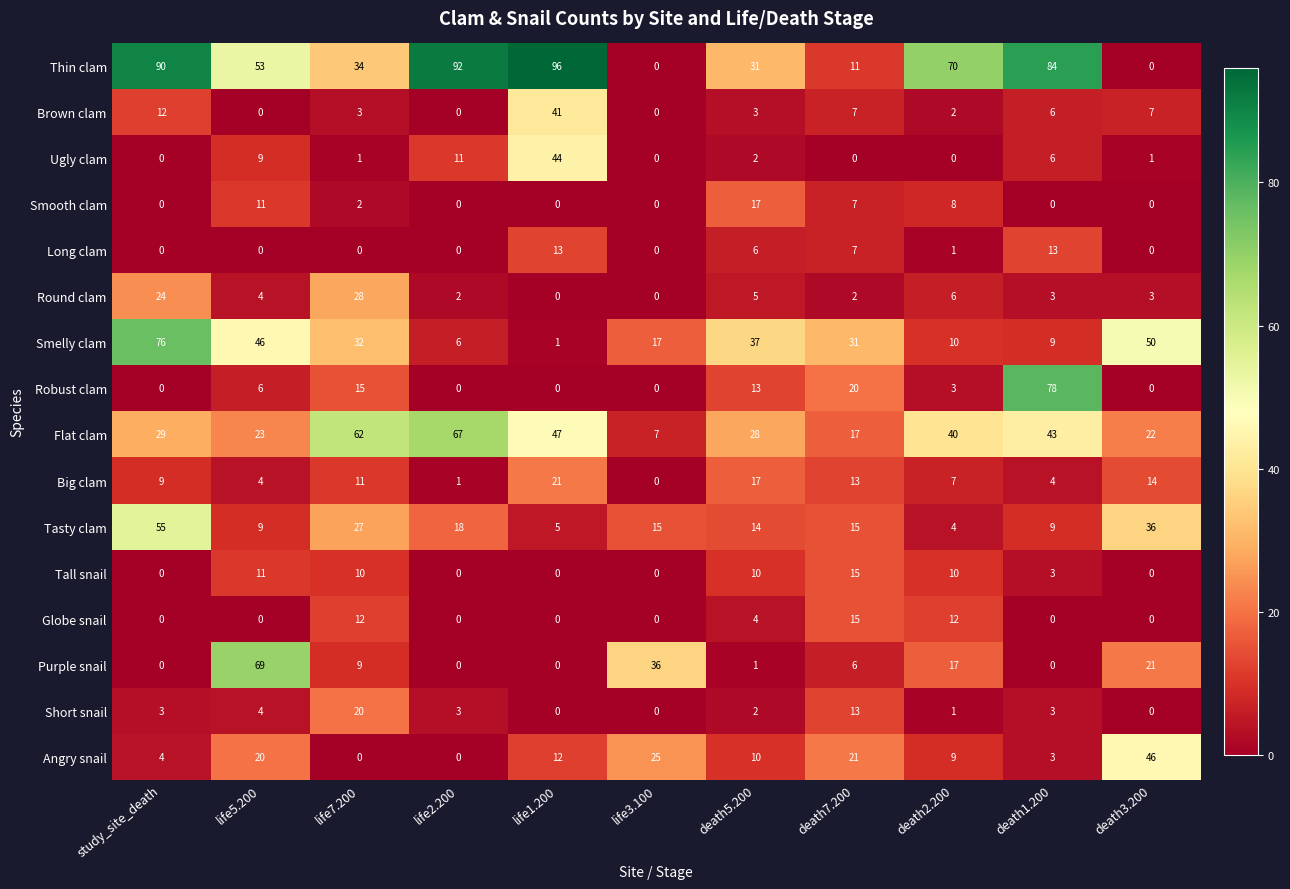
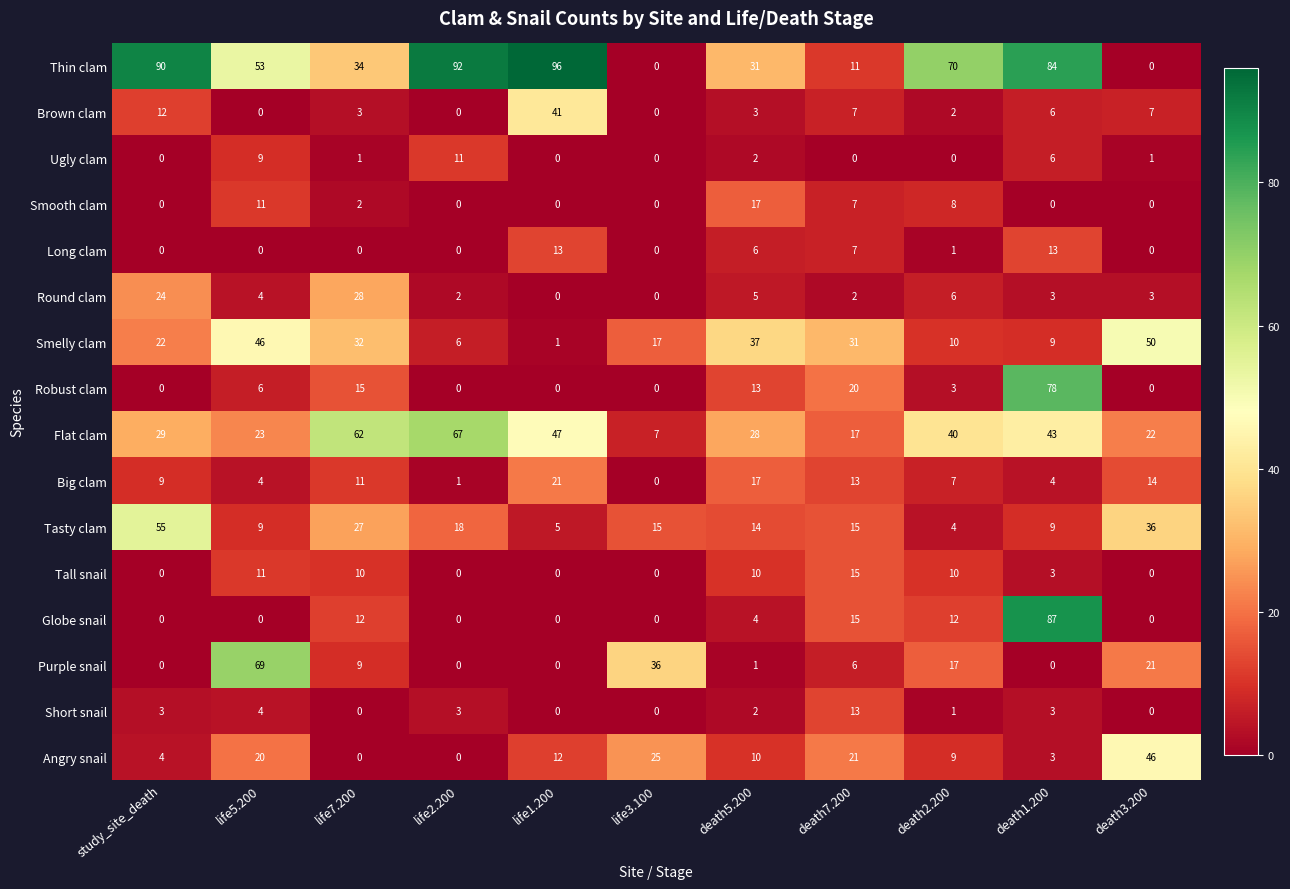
  {
    "Thin clam": {
      "study_site_death": 90,
      "life5.200": 53,
      "life7.200": 34,
      "life2.200": 92,
      "life1.200": 96,
      "life3.100": 0,
      "death5.200": 31,
      "death7.200": 11,
      "death2.200": 70,
      "death1.200": 84,
      "death3.200": 0
    },
    "Brown clam": {
      "study_site_death": 12,
      "life5.200": 0,
      "life7.200": 3,
      "life2.200": 0,
      "life1.200": 41,
      "life3.100": 0,
      "death5.200": 3,
      "death7.200": 7,
      "death2.200": 2,
      "death1.200": 6,
      "death3.200": 7
    },
    "Ugly clam": {
      "study_site_death": 0,
      "life5.200": 9,
      "life7.200": 1,
      "life2.200": 11,
-     "life1.200": 44,
+     "life1.200": 0,
      "life3.100": 0,
      "death5.200": 2,
      "death7.200": 0,
      "death2.200": 0,
      "death1.200": 6,
      "death3.200": 1
    },
    "Smooth clam": {
      "study_site_death": 0,
      "life5.200": 11,
      "life7.200": 2,
      "life2.200": 0,
      "life1.200": 0,
      "life3.100": 0,
      "death5.200": 17,
      "death7.200": 7,
      "death2.200": 8,
      "death1.200": 0,
      "death3.200": 0
    },
    "Long clam": {
      "study_site_death": 0,
      "life5.200": 0,
      "life7.200": 0,
      "life2.200": 0,
      "life1.200": 13,
      "life3.100": 0,
      "death5.200": 6,
      "death7.200": 7,
      "death2.200": 1,
      "death1.200": 13,
      "death3.200": 0
    },
    "Round clam": {
      "study_site_death": 24,
      "life5.200": 4,
      "life7.200": 28,
      "life2.200": 2,
      "life1.200": 0,
      "life3.100": 0,
      "death5.200": 5,
      "death7.200": 2,
      "death2.200": 6,
      "death1.200": 3,
      "death3.200": 3
    },
    "Smelly clam": {
-     "study_site_death": 76,
+     "study_site_death": 22,
      "life5.200": 46,
      "life7.200": 32,
      "life2.200": 6,
      "life1.200": 1,
      "life3.100": 17,
      "death5.200": 37,
      "death7.200": 31,
      "death2.200": 10,
      "death1.200": 9,
      "death3.200": 50
    },
    "Robust clam": {
      "study_site_death": 0,
      "life5.200": 6,
      "life7.200": 15,
      "life2.200": 0,
      "life1.200": 0,
      "life3.100": 0,
      "death5.200": 13,
      "death7.200": 20,
      "death2.200": 3,
      "death1.200": 78,
      "death3.200": 0
    },
    "Flat clam": {
      "study_site_death": 29,
      "life5.200": 23,
      "life7.200": 62,
      "life2.200": 67,
      "life1.200": 47,
      "life3.100": 7,
      "death5.200": 28,
      "death7.200": 17,
      "death2.200": 40,
      "death1.200": 43,
      "death3.200": 22
    },
    "Big clam": {
      "study_site_death": 9,
      "life5.200": 4,
      "life7.200": 11,
      "life2.200": 1,
      "life1.200": 21,
      "life3.100": 0,
      "death5.200": 17,
      "death7.200": 13,
      "death2.200": 7,
      "death1.200": 4,
      "death3.200": 14
    },
    "Tasty clam": {
      "study_site_death": 55,
      "life5.200": 9,
      "life7.200": 27,
      "life2.200": 18,
      "life1.200": 5,
      "life3.100": 15,
      "death5.200": 14,
      "death7.200": 15,
      "death2.200": 4,
      "death1.200": 9,
      "death3.200": 36
    },
    "Tall snail": {
      "study_site_death": 0,
      "life5.200": 11,
      "life7.200": 10,
      "life2.200": 0,
      "life1.200": 0,
      "life3.100": 0,
      "death5.200": 10,
      "death7.200": 15,
      "death2.200": 10,
      "death1.200": 3,
      "death3.200": 0
    },
    "Globe snail": {
      "study_site_death": 0,
      "life5.200": 0,
      "life7.200": 12,
      "life2.200": 0,
      "life1.200": 0,
      "life3.100": 0,
      "death5.200": 4,
      "death7.200": 15,
      "death2.200": 12,
-     "death1.200": 0,
+     "death1.200": 87,
      "death3.200": 0
    },
    "Purple snail": {
      "study_site_death": 0,
      "life5.200": 69,
      "life7.200": 9,
      "life2.200": 0,
      "life1.200": 0,
      "life3.100": 36,
      "death5.200": 1,
      "death7.200": 6,
      "death2.200": 17,
      "death1.200": 0,
      "death3.200": 21
    },
    "Short snail": {
      "study_site_death": 3,
      "life5.200": 4,
-     "life7.200": 20,
+     "life7.200": 0,
      "life2.200": 3,
      "life1.200": 0,
      "life3.100": 0,
      "death5.200": 2,
      "death7.200": 13,
      "death2.200": 1,
      "death1.200": 3,
      "death3.200": 0
    },
    "Angry snail": {
      "study_site_death": 4,
      "life5.200": 20,
      "life7.200": 0,
      "life2.200": 0,
      "life1.200": 12,
      "life3.100": 25,
      "death5.200": 10,
      "death7.200": 21,
      "death2.200": 9,
      "death1.200": 3,
      "death3.200": 46
    }
  }
